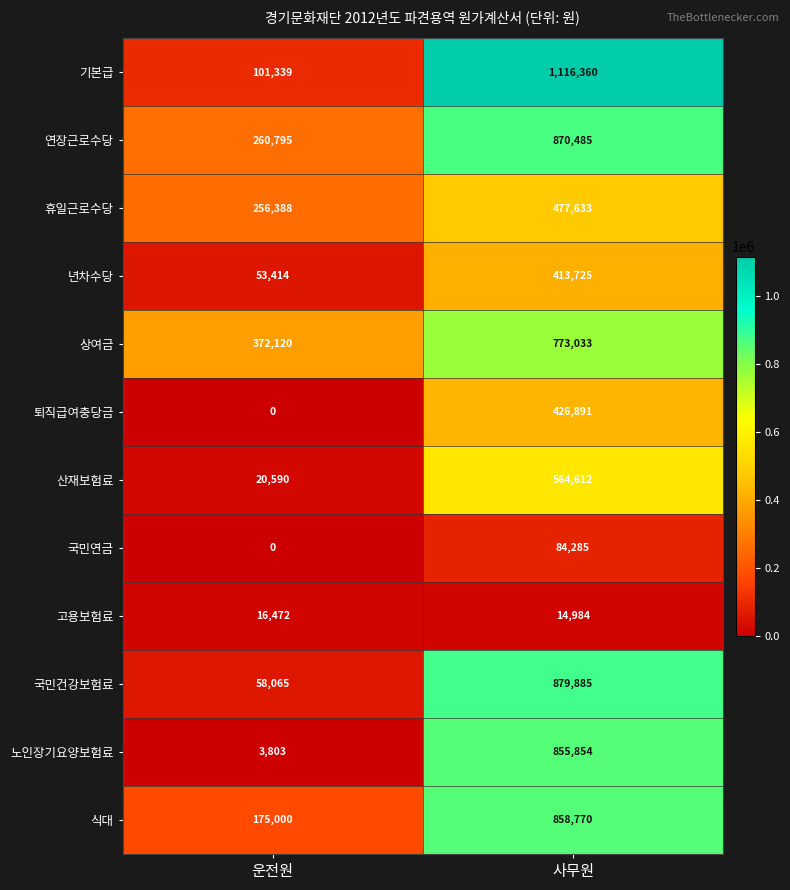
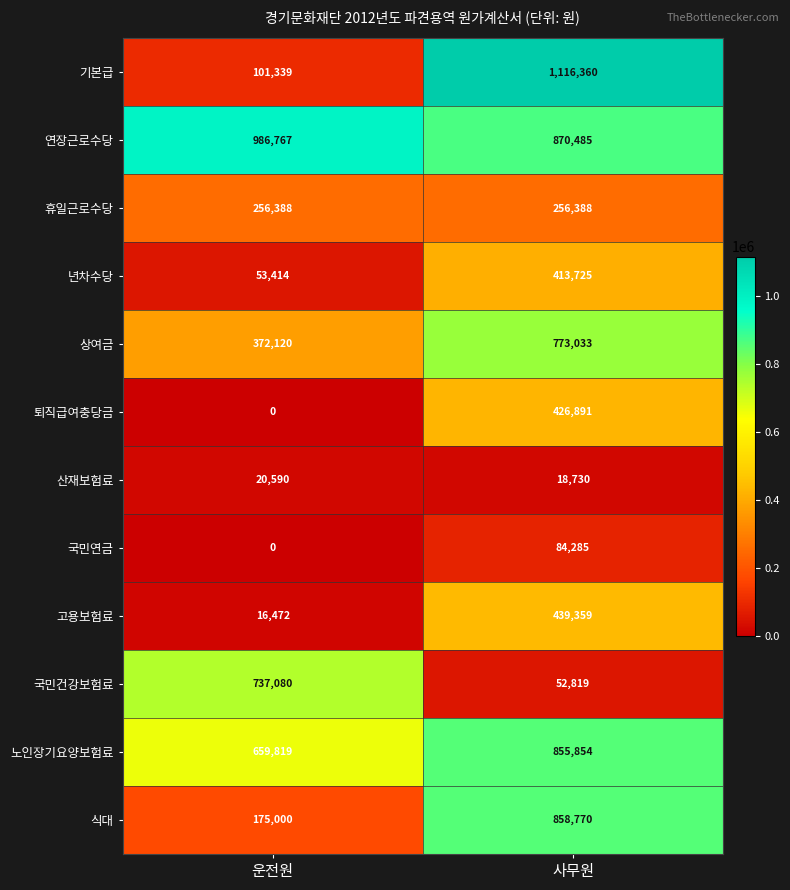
  {
    "기본급": {
      "운전원": "101,339",
      "사무원": "1,116,360"
    },
    "연장근로수당": {
-     "운전원": "260,795",
+     "운전원": "986,767",
      "사무원": "870,485"
    },
    "휴일근로수당": {
      "운전원": "256,388",
-     "사무원": "477,633"
+     "사무원": "256,388"
    },
    "년차수당": {
      "운전원": "53,414",
      "사무원": "413,725"
    },
    "상여금": {
      "운전원": "372,120",
      "사무원": "773,033"
    },
    "퇴직급여충당금": {
      "운전원": "0",
      "사무원": "426,891"
    },
    "산재보험료": {
      "운전원": "20,590",
-     "사무원": "564,612"
+     "사무원": "18,730"
    },
    "국민연금": {
      "운전원": "0",
      "사무원": "84,285"
    },
    "고용보험료": {
      "운전원": "16,472",
-     "사무원": "14,984"
+     "사무원": "439,359"
    },
    "국민건강보험료": {
-     "운전원": "58,065",
-     "사무원": "879,885"
+     "운전원": "737,080",
+     "사무원": "52,819"
    },
    "노인장기요양보험료": {
-     "운전원": "3,803",
+     "운전원": "659,819",
      "사무원": "855,854"
    },
    "식대": {
      "운전원": "175,000",
      "사무원": "858,770"
    }
  }
